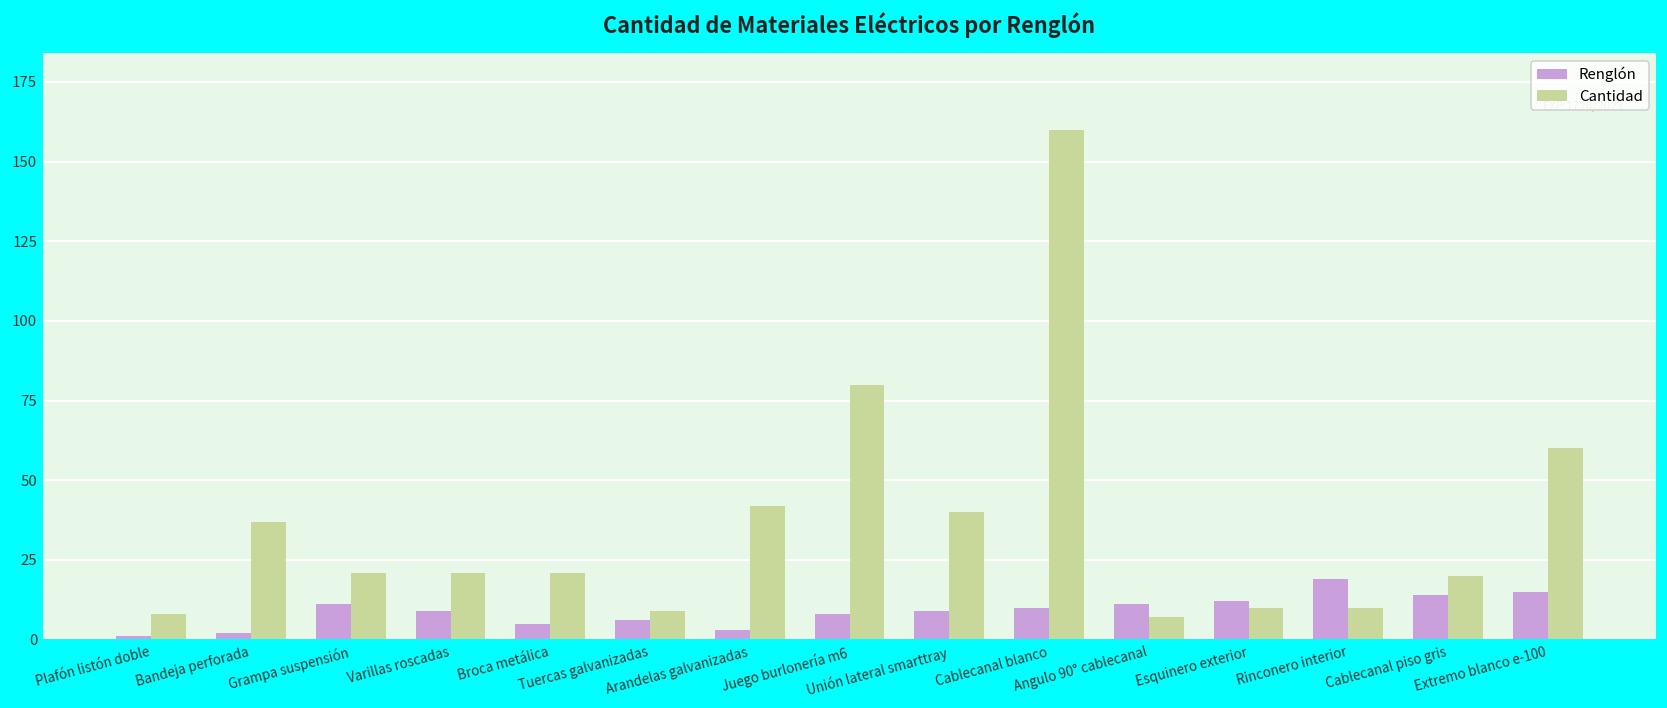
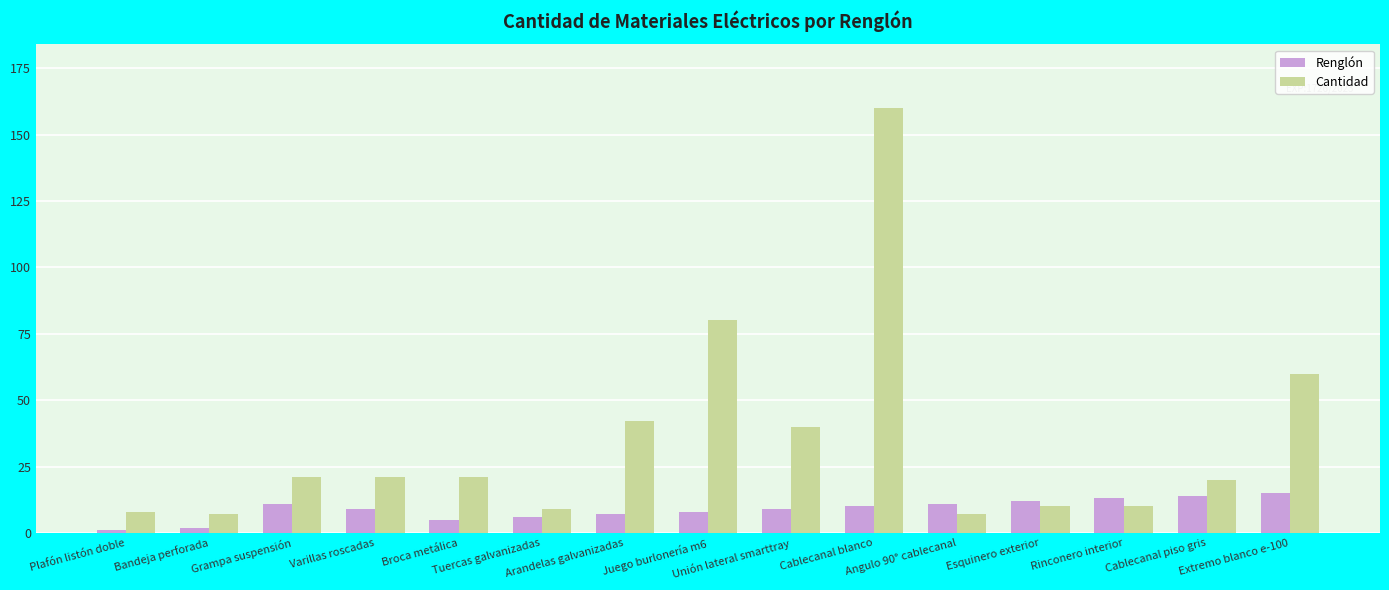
  {
    "Renglón": {
      "Plafón listón doble": 1,
      "Bandeja perforada": 2,
      "Grampa suspensión": 11,
      "Varillas roscadas": 9,
      "Broca metálica": 5,
      "Tuercas galvanizadas": 6,
-     "Arandelas galvanizadas": 3,
+     "Arandelas galvanizadas": 7,
      "Juego burlonería m6": 8,
      "Unión lateral smarttray": 9,
      "Cablecanal blanco": 10,
      "Angulo 90° cablecanal": 11,
      "Esquinero exterior": 12,
-     "Rinconero interior": 19,
+     "Rinconero interior": 13,
      "Cablecanal piso gris": 14,
      "Extremo blanco e-100": 15
    },
    "Cantidad": {
      "Plafón listón doble": 8,
-     "Bandeja perforada": 37,
+     "Bandeja perforada": 7,
      "Grampa suspensión": 21,
      "Varillas roscadas": 21,
      "Broca metálica": 21,
      "Tuercas galvanizadas": 9,
      "Arandelas galvanizadas": 42,
      "Juego burlonería m6": 80,
      "Unión lateral smarttray": 40,
      "Cablecanal blanco": 160,
      "Angulo 90° cablecanal": 7,
      "Esquinero exterior": 10,
      "Rinconero interior": 10,
      "Cablecanal piso gris": 20,
      "Extremo blanco e-100": 60
    }
  }
